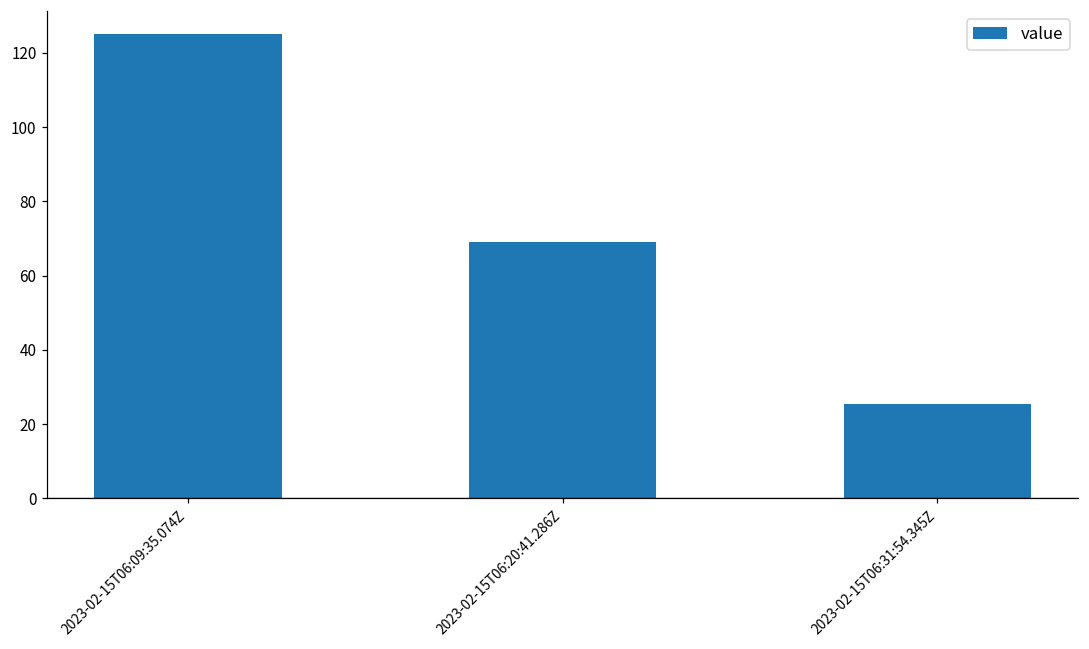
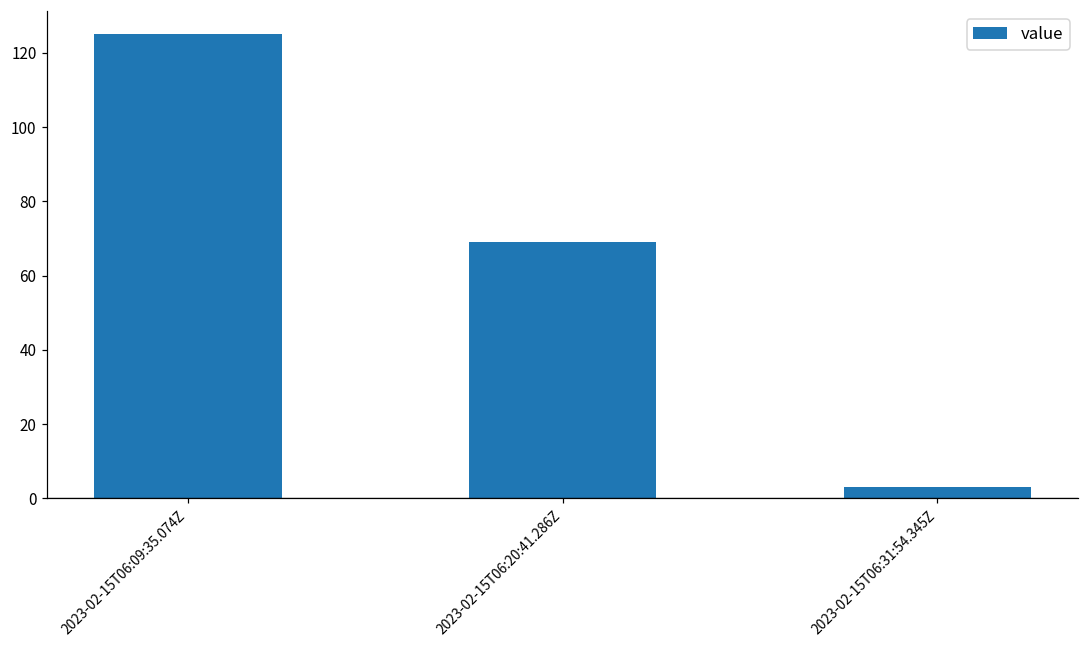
  {
    "2023-02-15T06:09:35.074Z": 125,
    "2023-02-15T06:20:41.286Z": 69,
-   "2023-02-15T06:31:54.345Z": 25
+   "2023-02-15T06:31:54.345Z": 3
  }
